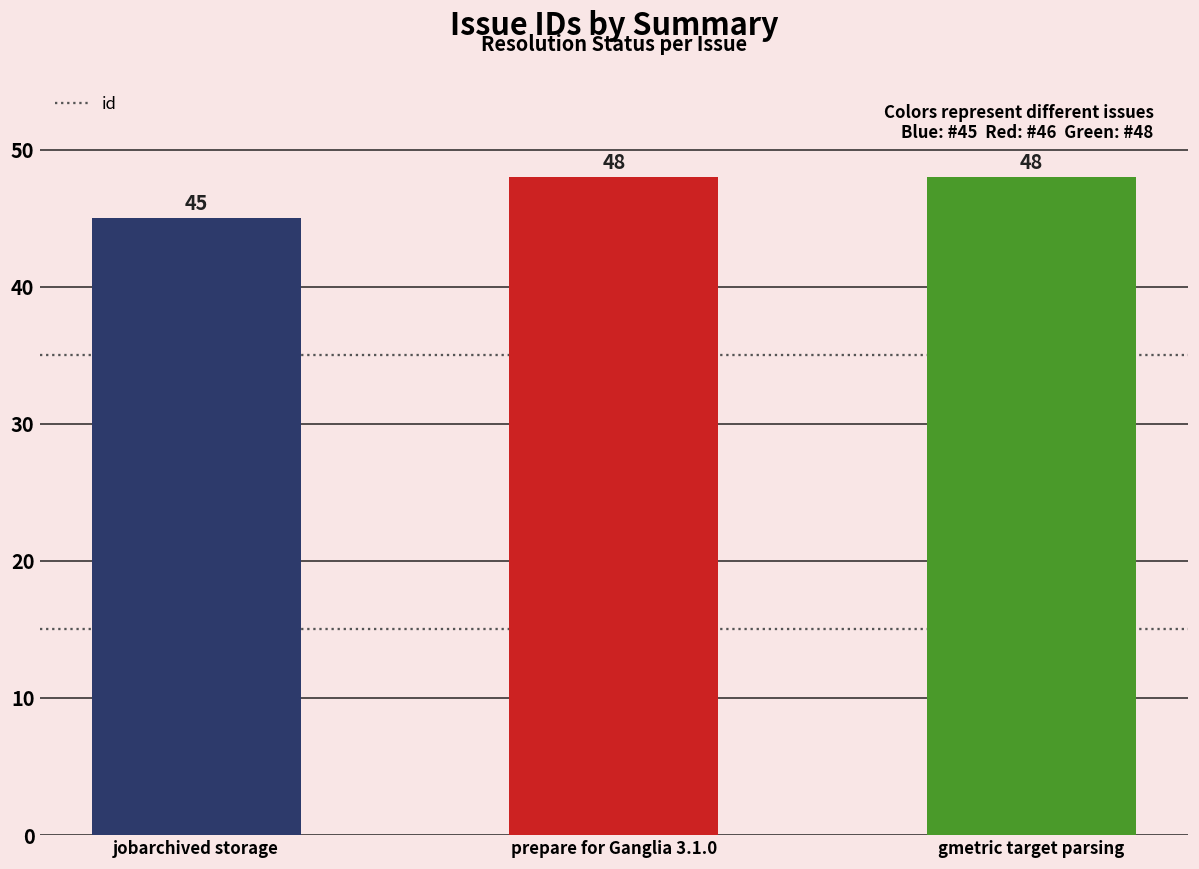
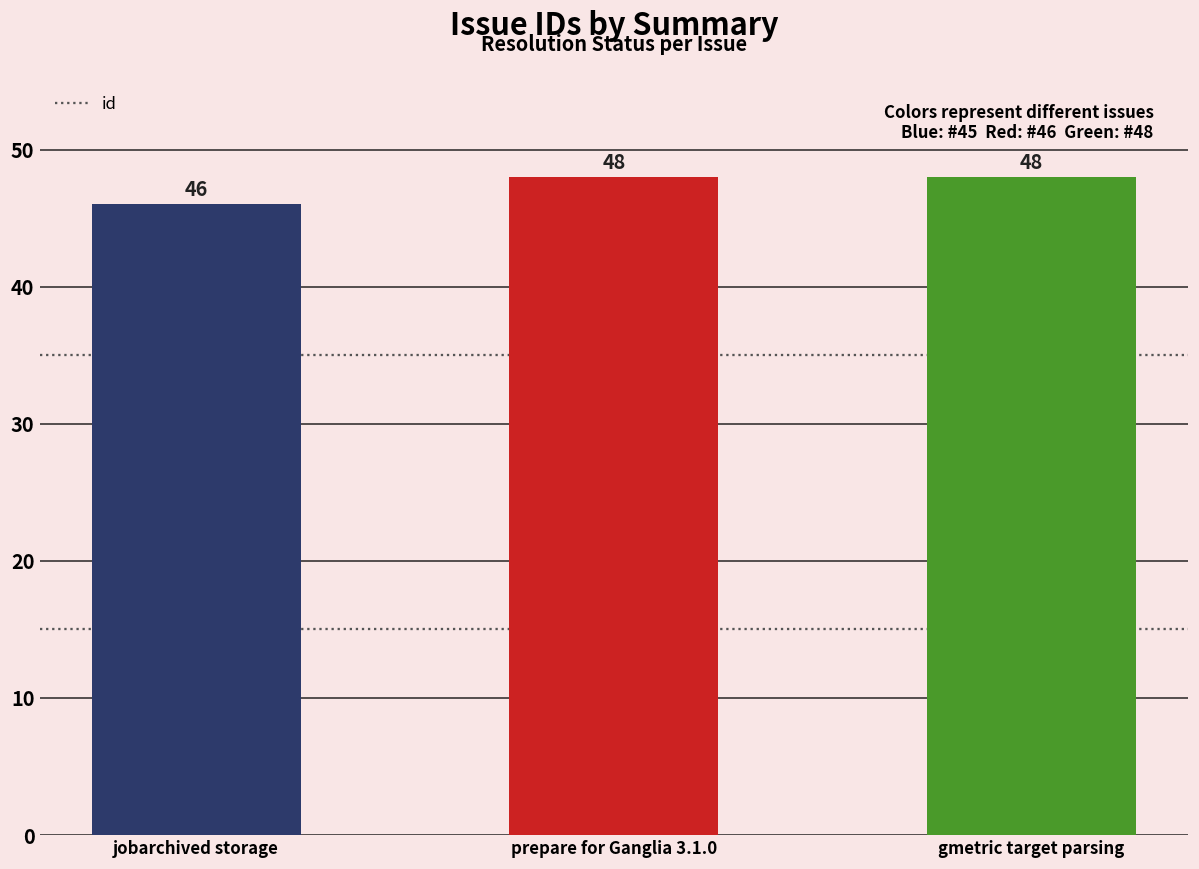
  {
-   "jobarchived storage": 45,
+   "jobarchived storage": 46,
    "prepare for Ganglia 3.1.0": 48,
    "gmetric target parsing": 48
  }
